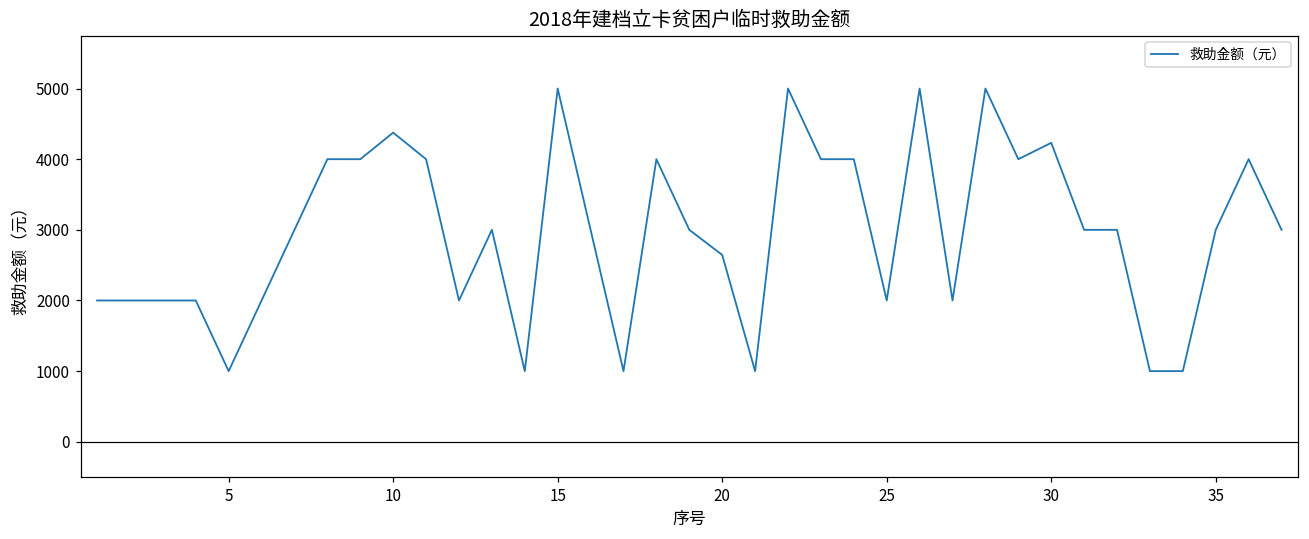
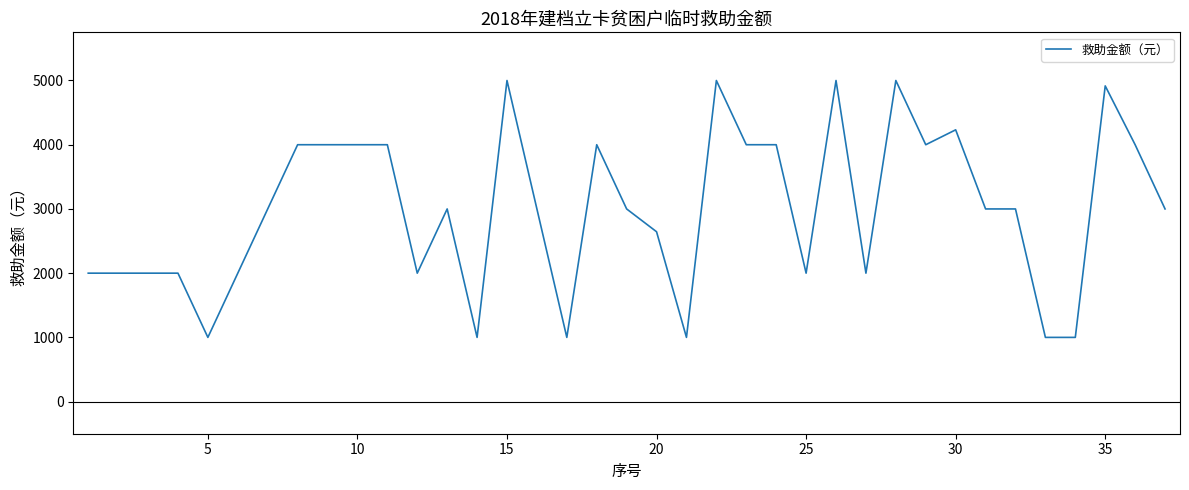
  {
    "5": 1000,
-   "10": 4400,
+   "10": 4000,
    "15": 5000,
    "20": 2600,
    "25": 2000,
    "30": 4200,
-   "35": 3000
+   "35": 4900
  }
